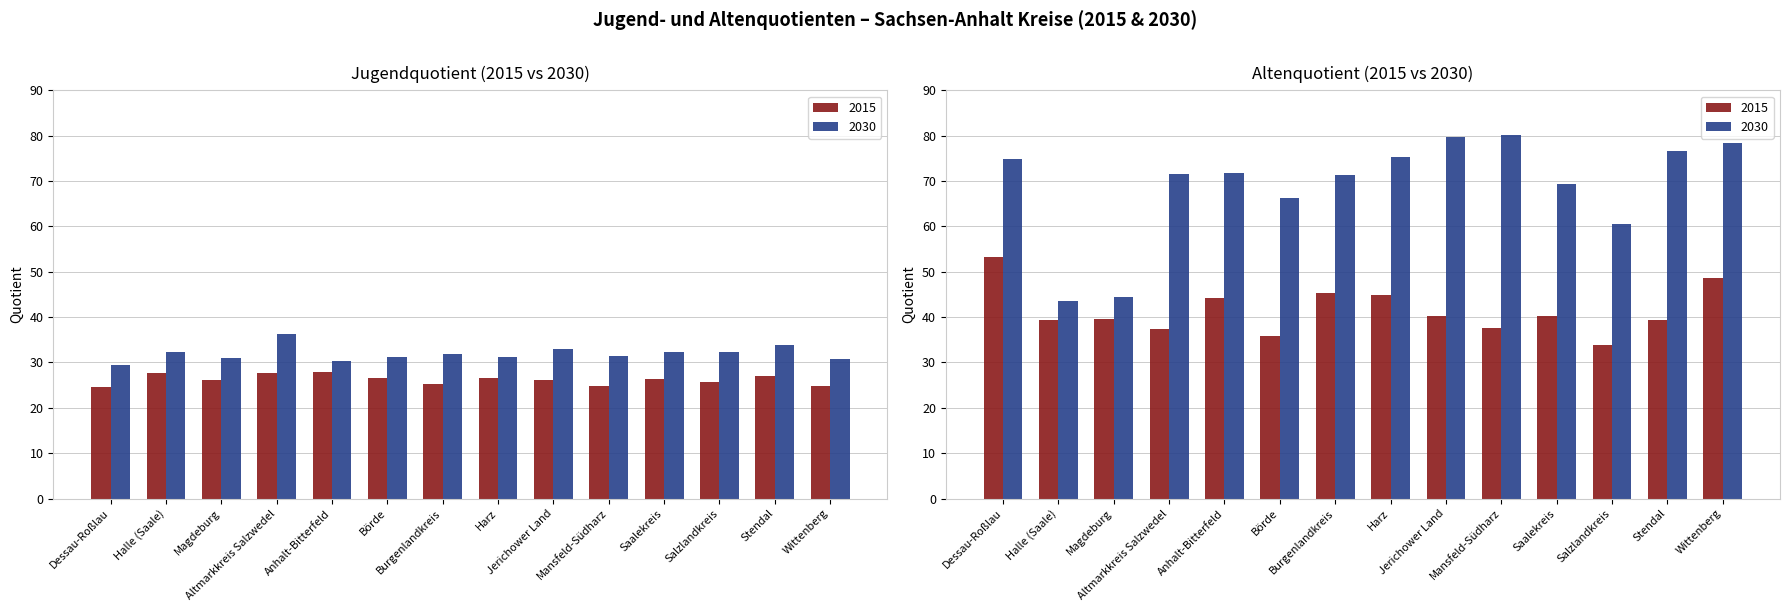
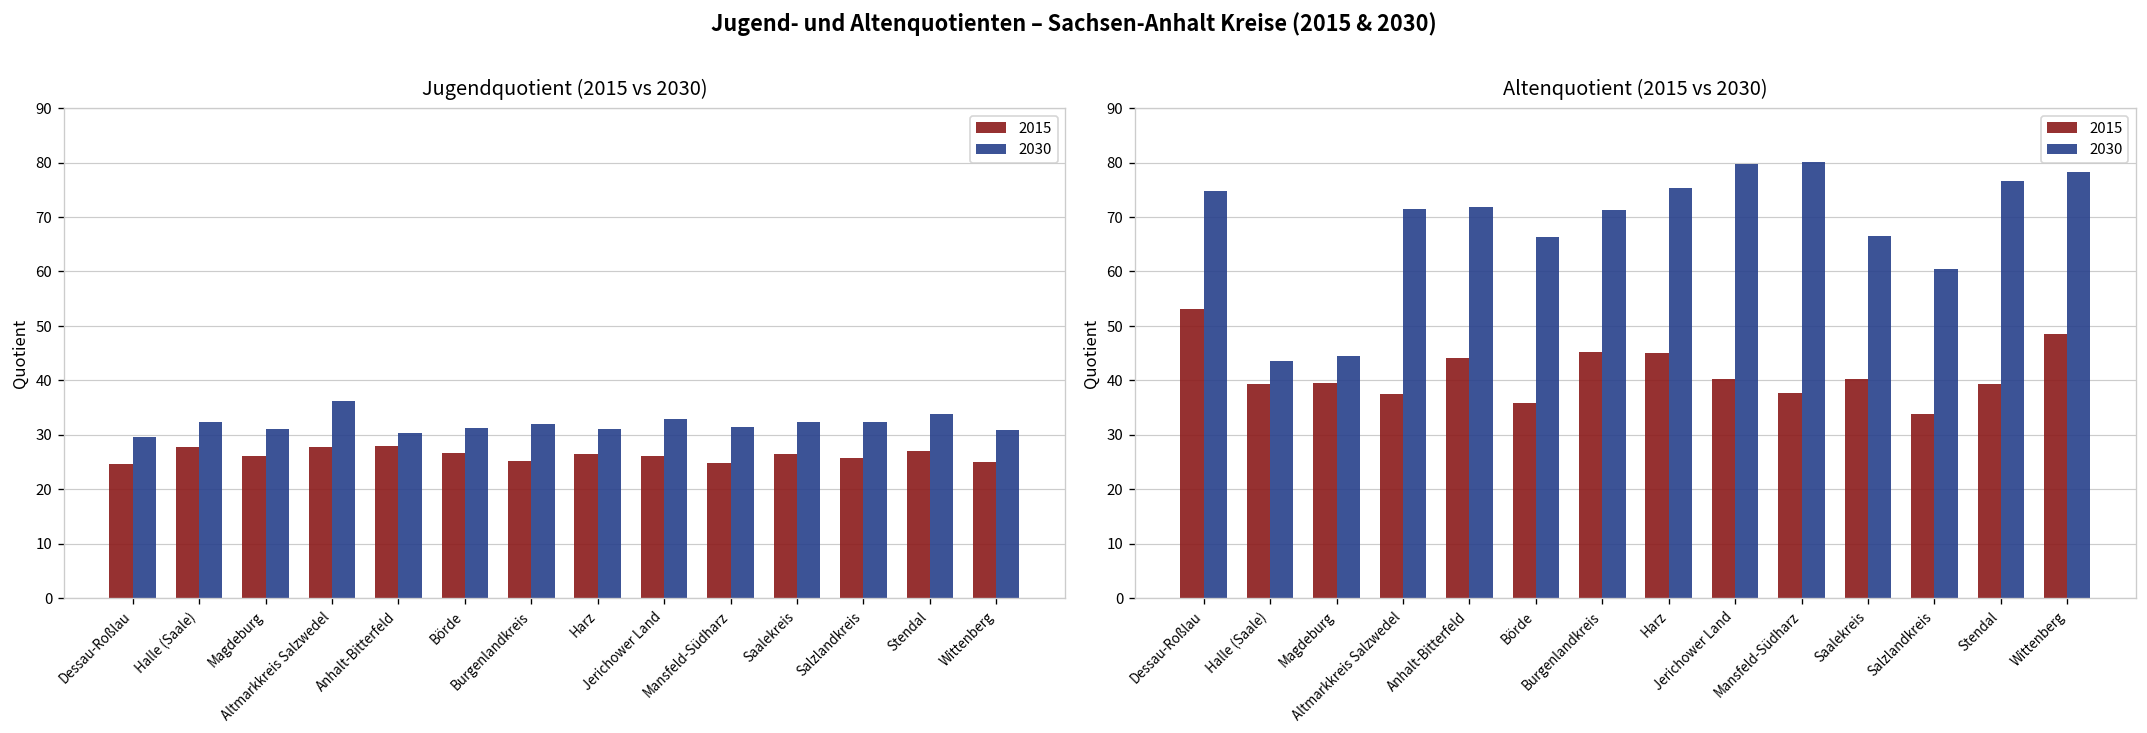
  {
    "Jugendquotient (2015 vs 2030)": {
      "2015": {
        "Dessau-Roßlau": 25,
        "Halle (Saale)": 28,
        "Magdeburg": 26,
        "Altmarkkreis Salzwedel": 28,
        "Anhalt-Bitterfeld": 28,
        "Börde": 27,
        "Burgenlandkreis": 25,
        "Harz": 27,
        "Jerichower Land": 26,
        "Mansfeld-Südharz": 25,
        "Saalekreis": 26,
        "Salzlandkreis": 26,
        "Stendal": 27,
        "Wittenberg": 25
      },
      "2030": {
        "Dessau-Roßlau": 29,
        "Halle (Saale)": 32,
        "Magdeburg": 31,
        "Altmarkkreis Salzwedel": 36,
        "Anhalt-Bitterfeld": 30,
        "Börde": 31,
        "Burgenlandkreis": 32,
        "Harz": 31,
        "Jerichower Land": 33,
        "Mansfeld-Südharz": 31,
        "Saalekreis": 32,
        "Salzlandkreis": 32,
        "Stendal": 34,
        "Wittenberg": 31
      }
    },
    "Altenquotient (2015 vs 2030)": {
      "2015": {
        "Dessau-Roßlau": 53,
        "Halle (Saale)": 39,
        "Magdeburg": 39,
        "Altmarkkreis Salzwedel": 37,
        "Anhalt-Bitterfeld": 44,
        "Börde": 36,
        "Burgenlandkreis": 45,
        "Harz": 45,
        "Jerichower Land": 40,
        "Mansfeld-Südharz": 38,
        "Saalekreis": 40,
        "Salzlandkreis": 34,
        "Stendal": 39,
        "Wittenberg": 49
      },
      "2030": {
        "Dessau-Roßlau": 75,
        "Halle (Saale)": 44,
        "Magdeburg": 44,
        "Altmarkkreis Salzwedel": 72,
        "Anhalt-Bitterfeld": 72,
        "Börde": 66,
        "Burgenlandkreis": 71,
        "Harz": 75,
        "Jerichower Land": 80,
        "Mansfeld-Südharz": 80,
-       "Saalekreis": 69,
+       "Saalekreis": 67,
        "Salzlandkreis": 60,
        "Stendal": 77,
        "Wittenberg": 78
      }
    }
  }
